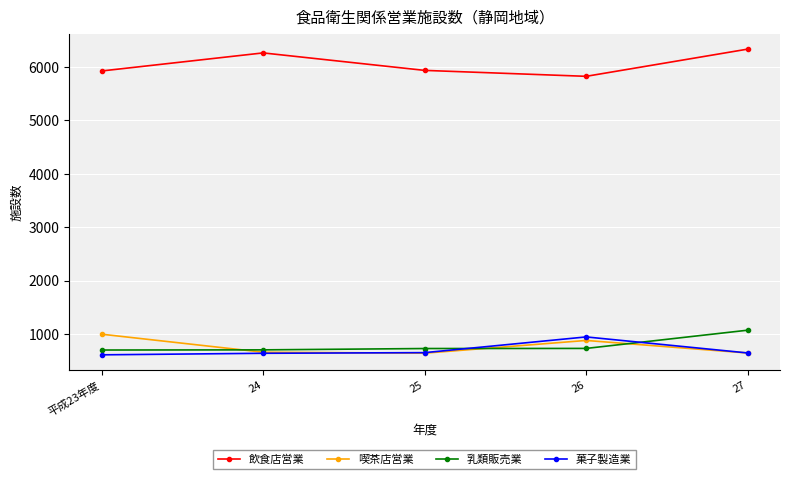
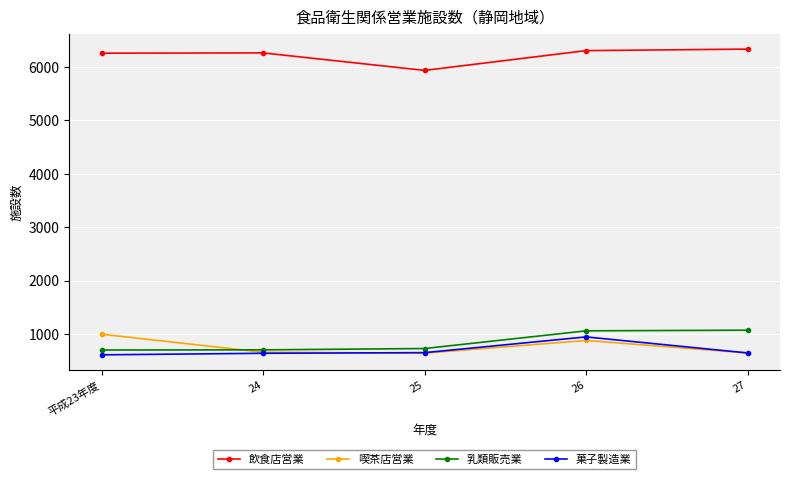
  {
    "飲食店営業": {
-     "平成23年度": 5900,
+     "平成23年度": 6300,
      "24": 6300,
      "25": 5900,
-     "26": 5800,
+     "26": 6300,
      "27": 6300
    },
    "喫茶店営業": {
      "平成23年度": 1000,
      "26": 900
    },
    "乳類販売業": {
      "平成23年度": 700,
      "25": 700,
-     "26": 700,
+     "26": 1100,
      "27": 1100
    },
    "菓子製造業": {
      "平成23年度": 600,
      "26": 900
    }
  }
